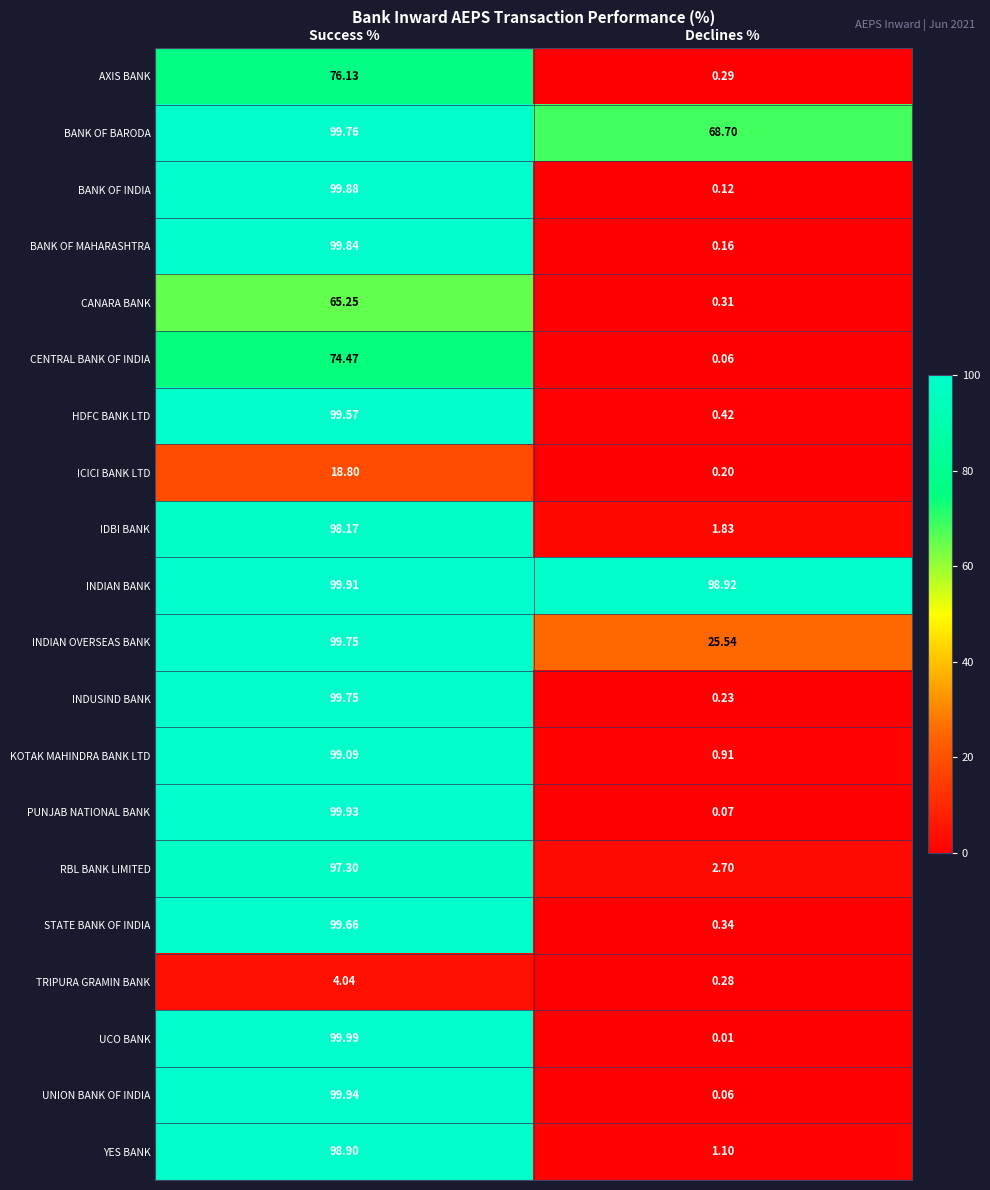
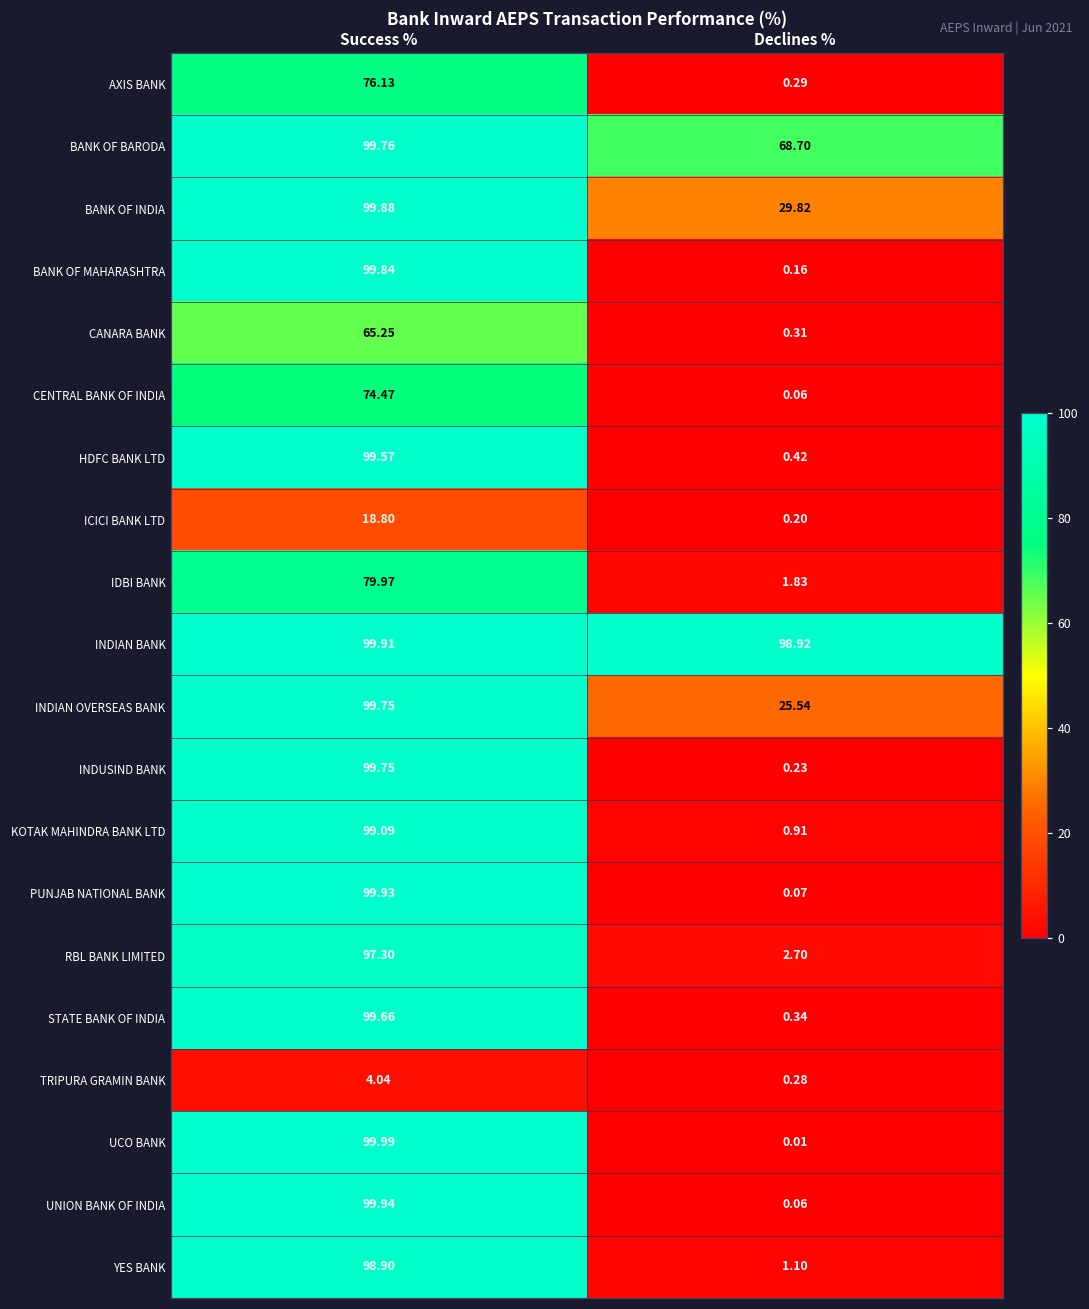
  {
    "AXIS BANK": {
      "Success %": 76.13,
      "Declines %": 0.29
    },
    "BANK OF BARODA": {
      "Success %": 99.76,
      "Declines %": 68.70
    },
    "BANK OF INDIA": {
      "Success %": 99.88,
-     "Declines %": 0.12
+     "Declines %": 29.82
    },
    "BANK OF MAHARASHTRA": {
      "Success %": 99.84,
      "Declines %": 0.16
    },
    "CANARA BANK": {
      "Success %": 65.25,
      "Declines %": 0.31
    },
    "CENTRAL BANK OF INDIA": {
      "Success %": 74.47,
      "Declines %": 0.06
    },
    "HDFC BANK LTD": {
      "Success %": 99.57,
      "Declines %": 0.42
    },
    "ICICI BANK LTD": {
      "Success %": 18.80,
      "Declines %": 0.20
    },
    "IDBI BANK": {
-     "Success %": 98.17,
+     "Success %": 79.97,
      "Declines %": 1.83
    },
    "INDIAN BANK": {
      "Success %": 99.91,
      "Declines %": 98.92
    },
    "INDIAN OVERSEAS BANK": {
      "Success %": 99.75,
      "Declines %": 25.54
    },
    "INDUSIND BANK": {
      "Success %": 99.75,
      "Declines %": 0.23
    },
    "KOTAK MAHINDRA BANK LTD": {
      "Success %": 99.09,
      "Declines %": 0.91
    },
    "PUNJAB NATIONAL BANK": {
      "Success %": 99.93,
      "Declines %": 0.07
    },
    "RBL BANK LIMITED": {
      "Success %": 97.30,
      "Declines %": 2.70
    },
    "STATE BANK OF INDIA": {
      "Success %": 99.66,
      "Declines %": 0.34
    },
    "TRIPURA GRAMIN BANK": {
      "Success %": 4.04,
      "Declines %": 0.28
    },
    "UCO BANK": {
      "Success %": 99.99,
      "Declines %": 0.01
    },
    "UNION BANK OF INDIA": {
      "Success %": 99.94,
      "Declines %": 0.06
    },
    "YES BANK": {
      "Success %": 98.90,
      "Declines %": 1.10
    }
  }
